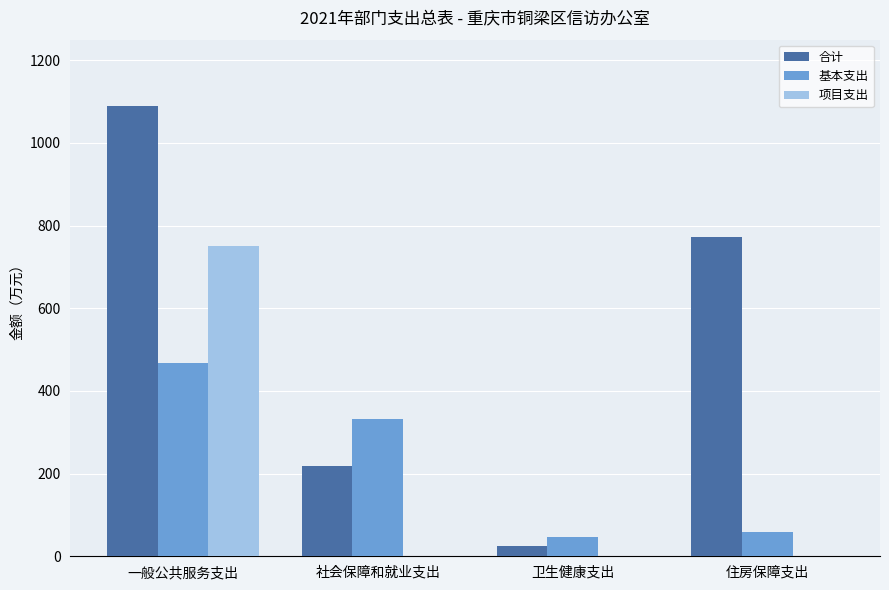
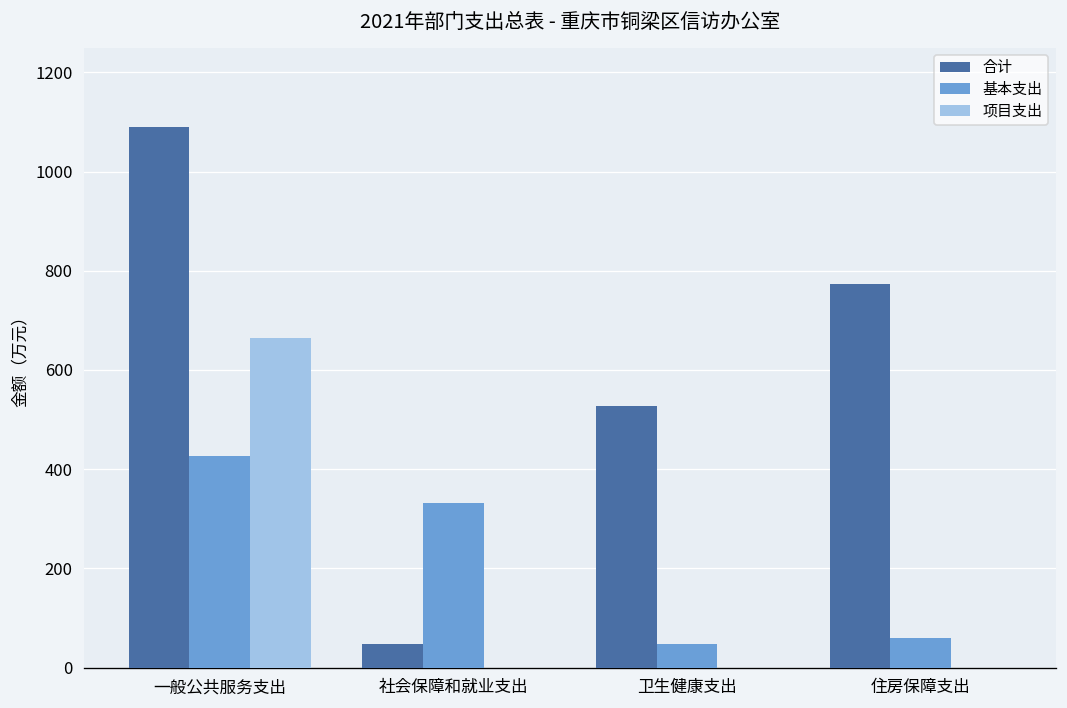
  {
    "合计": {
      "一般公共服务支出": 1090,
-     "社会保障和就业支出": 220,
-     "卫生健康支出": 20,
+     "社会保障和就业支出": 50,
+     "卫生健康支出": 530,
      "住房保障支出": 770
    },
    "基本支出": {
-     "一般公共服务支出": 470,
+     "一般公共服务支出": 430,
      "社会保障和就业支出": 330,
      "卫生健康支出": 50,
      "住房保障支出": 60
    },
    "项目支出": {
-     "一般公共服务支出": 750,
+     "一般公共服务支出": 660,
      "社会保障和就业支出": 0,
      "卫生健康支出": 0,
      "住房保障支出": 0
    }
  }
